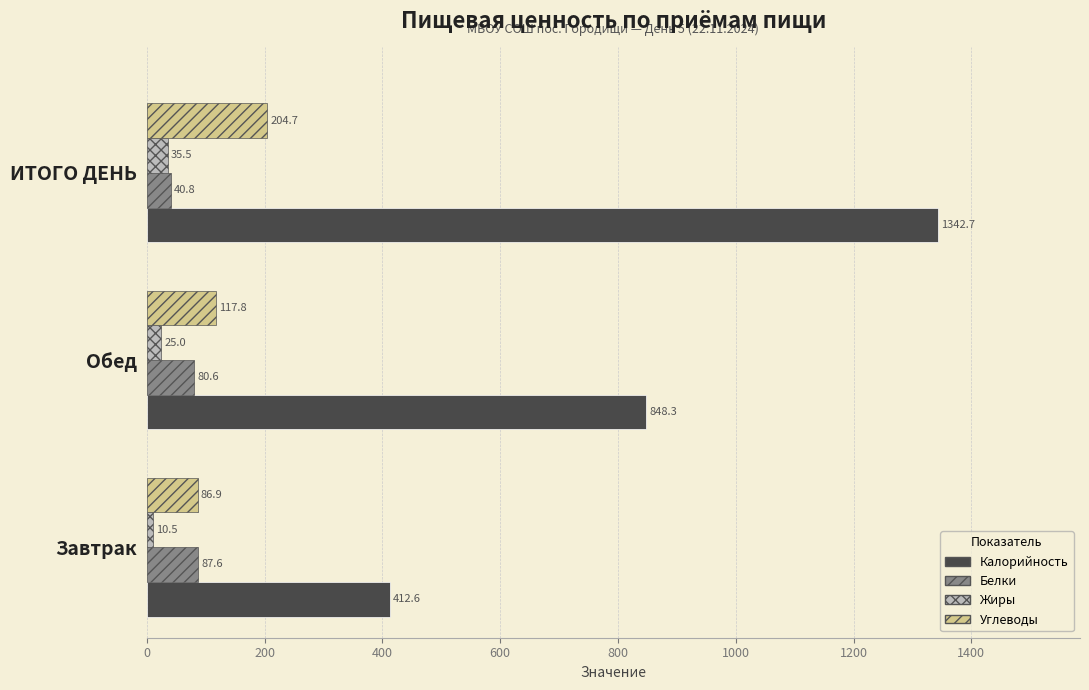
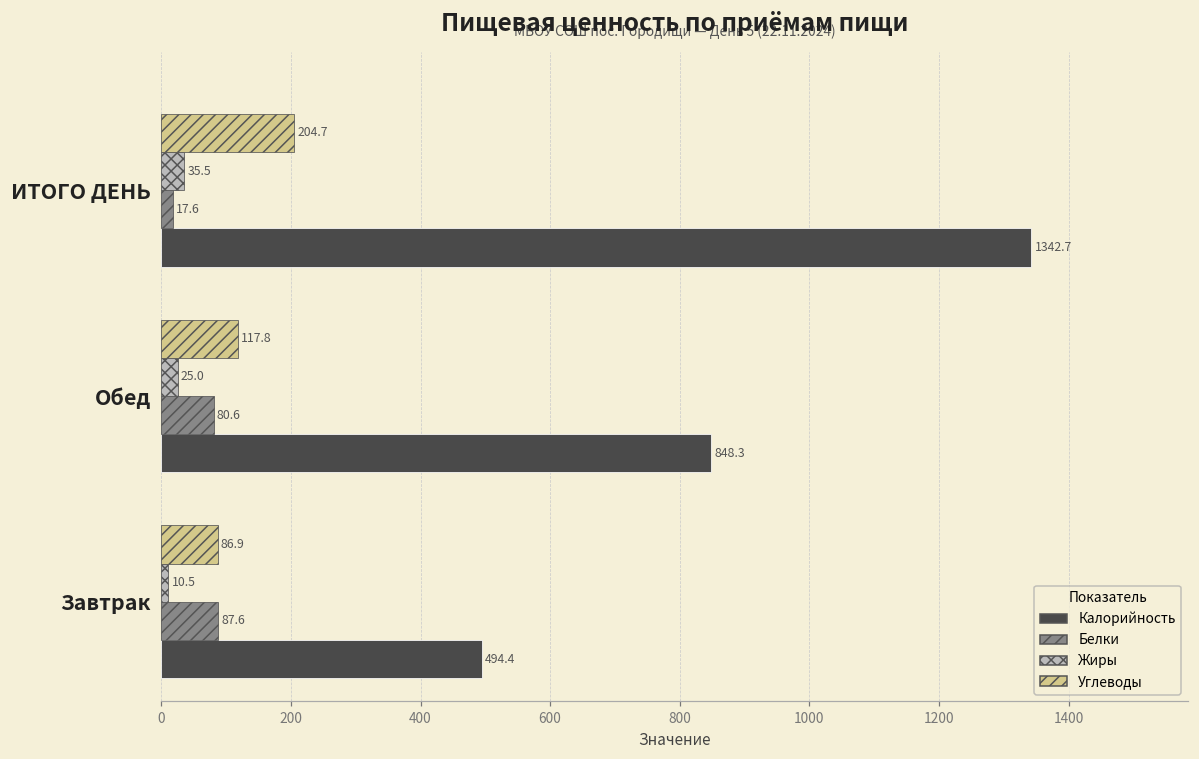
  {
    "Калорийность": {
      "ИТОГО ДЕНЬ": 1342.7,
      "Обед": 848.3,
-     "Завтрак": 412.6
+     "Завтрак": 494.4
    },
    "Белки": {
-     "ИТОГО ДЕНЬ": 40.8,
+     "ИТОГО ДЕНЬ": 17.6,
      "Обед": 80.6,
      "Завтрак": 87.6
    }
  }
